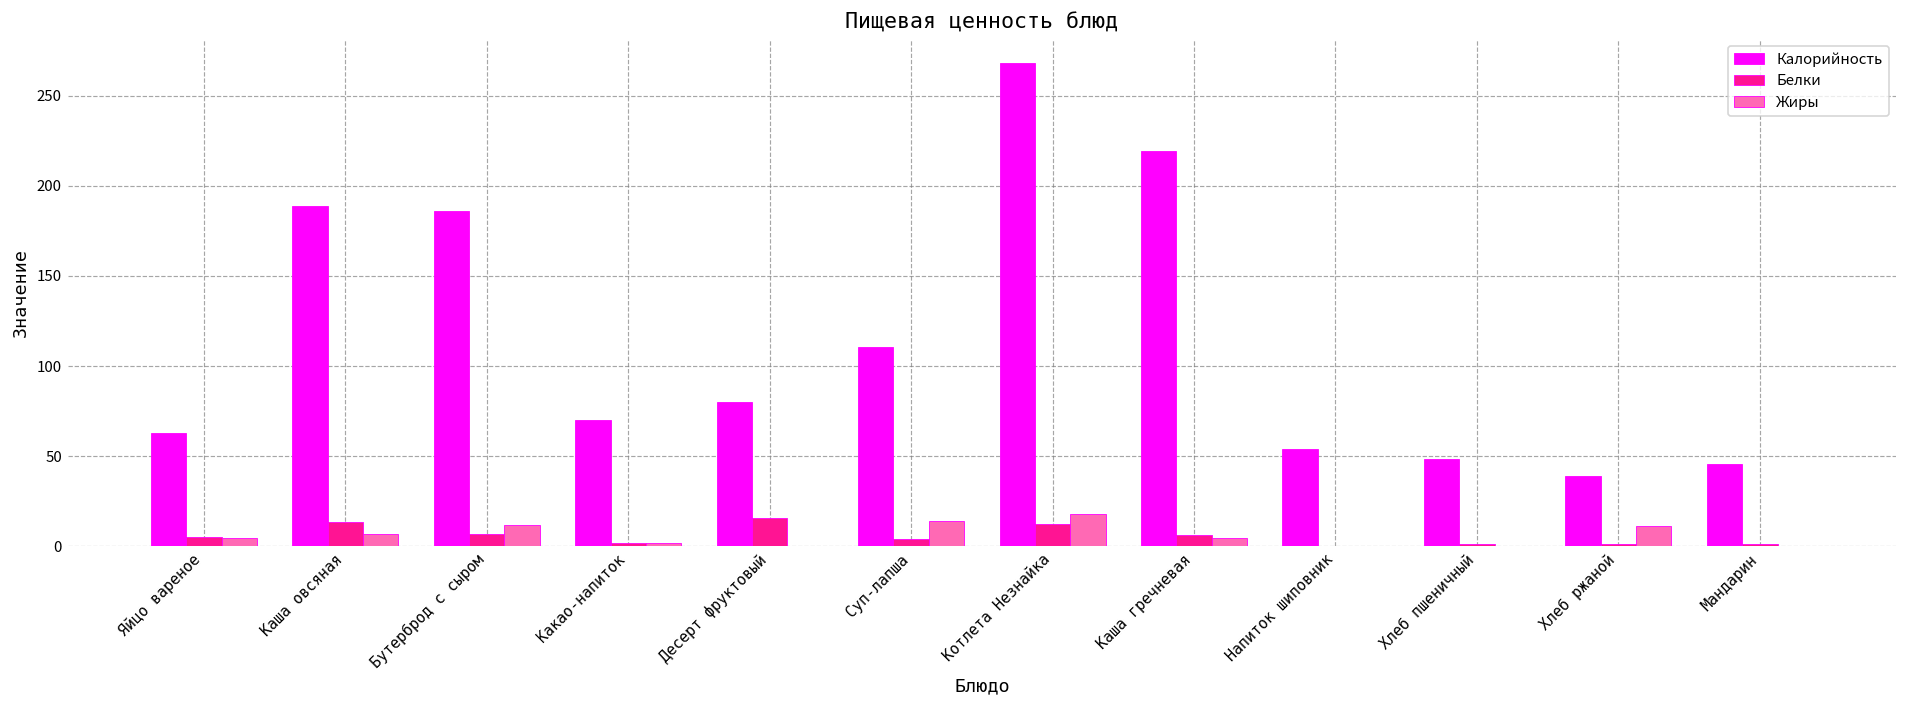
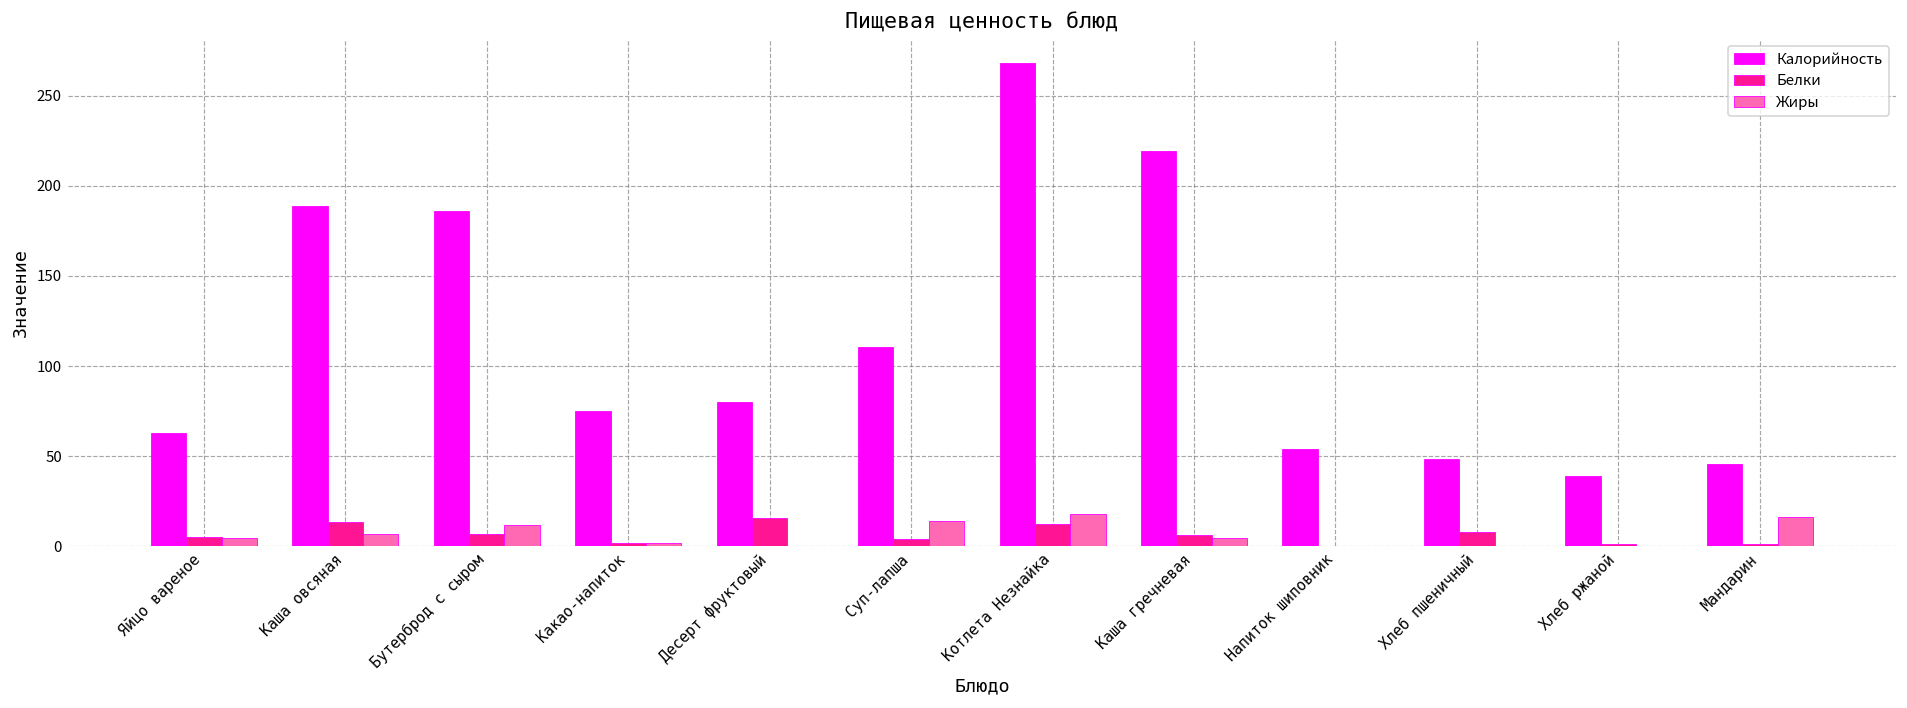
  {
    "Калорийность": {
      "Яйцо вареное": 63,
      "Каша овсяная": 189,
      "Бутерброд с сыром": 186,
-     "Какао-напиток": 70,
+     "Какао-напиток": 75,
      "Десерт фруктовый": 80,
      "Суп-лапша": 110,
      "Котлета Незнайка": 268,
      "Каша гречневая": 219,
      "Напиток шиповник": 54,
      "Хлеб пшеничный": 49,
      "Хлеб ржаной": 39,
      "Мандарин": 46
    },
    "Белки": {
      "Яйцо вареное": 5,
      "Каша овсяная": 13,
      "Бутерброд с сыром": 7,
      "Какао-напиток": 2,
      "Десерт фруктовый": 16,
      "Суп-лапша": 4,
      "Котлета Незнайка": 13,
      "Каша гречневая": 6,
-     "Хлеб пшеничный": 2
+     "Хлеб пшеничный": 8
    },
    "Жиры": {
      "Яйцо вареное": 5,
      "Каша овсяная": 7,
      "Бутерброд с сыром": 12,
      "Какао-напиток": 2,
      "Суп-лапша": 14,
      "Котлета Незнайка": 18,
      "Каша гречневая": 5,
-     "Хлеб ржаной": 11,
-     "Мандарин": 0
+     "Хлеб ржаной": 0,
+     "Мандарин": 16
    }
  }
